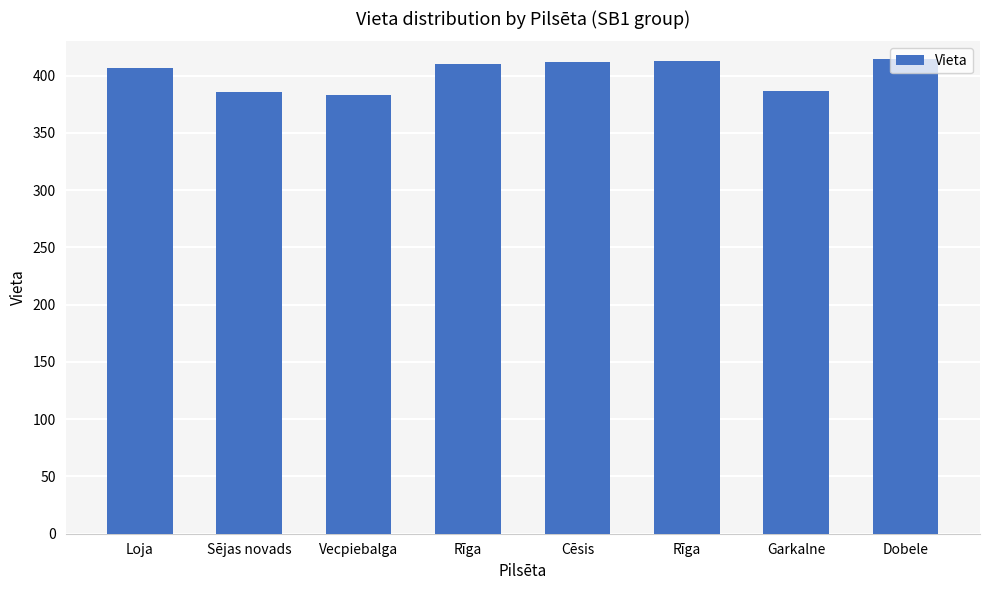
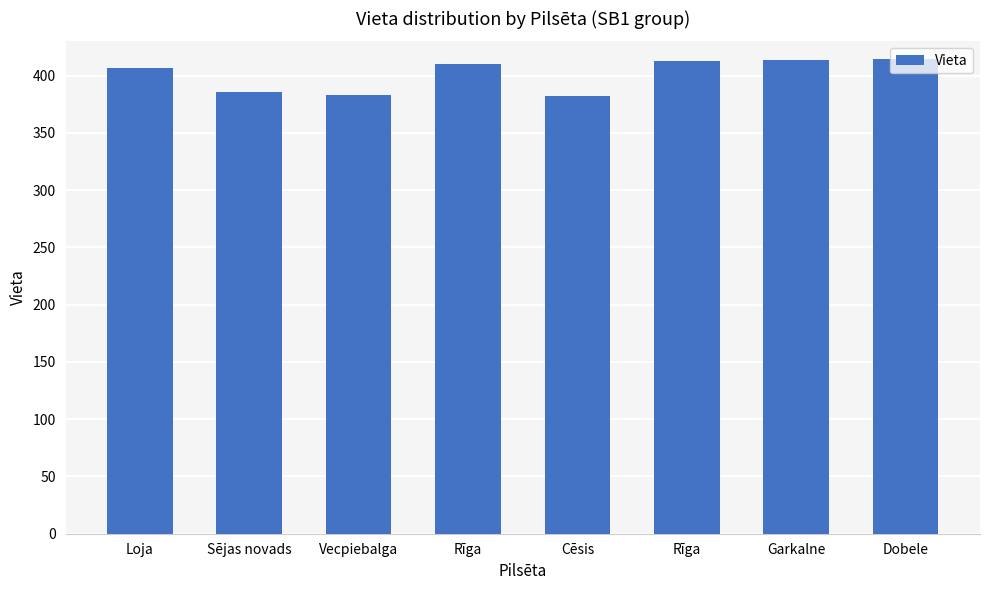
  {
    "Loja": 407,
    "Sējas novads": 386,
    "Vecpiebalga": 383,
-   "Cēsis": 412,
-   "Garkalne": 387
+   "Cēsis": 382,
+   "Garkalne": 414
  }
